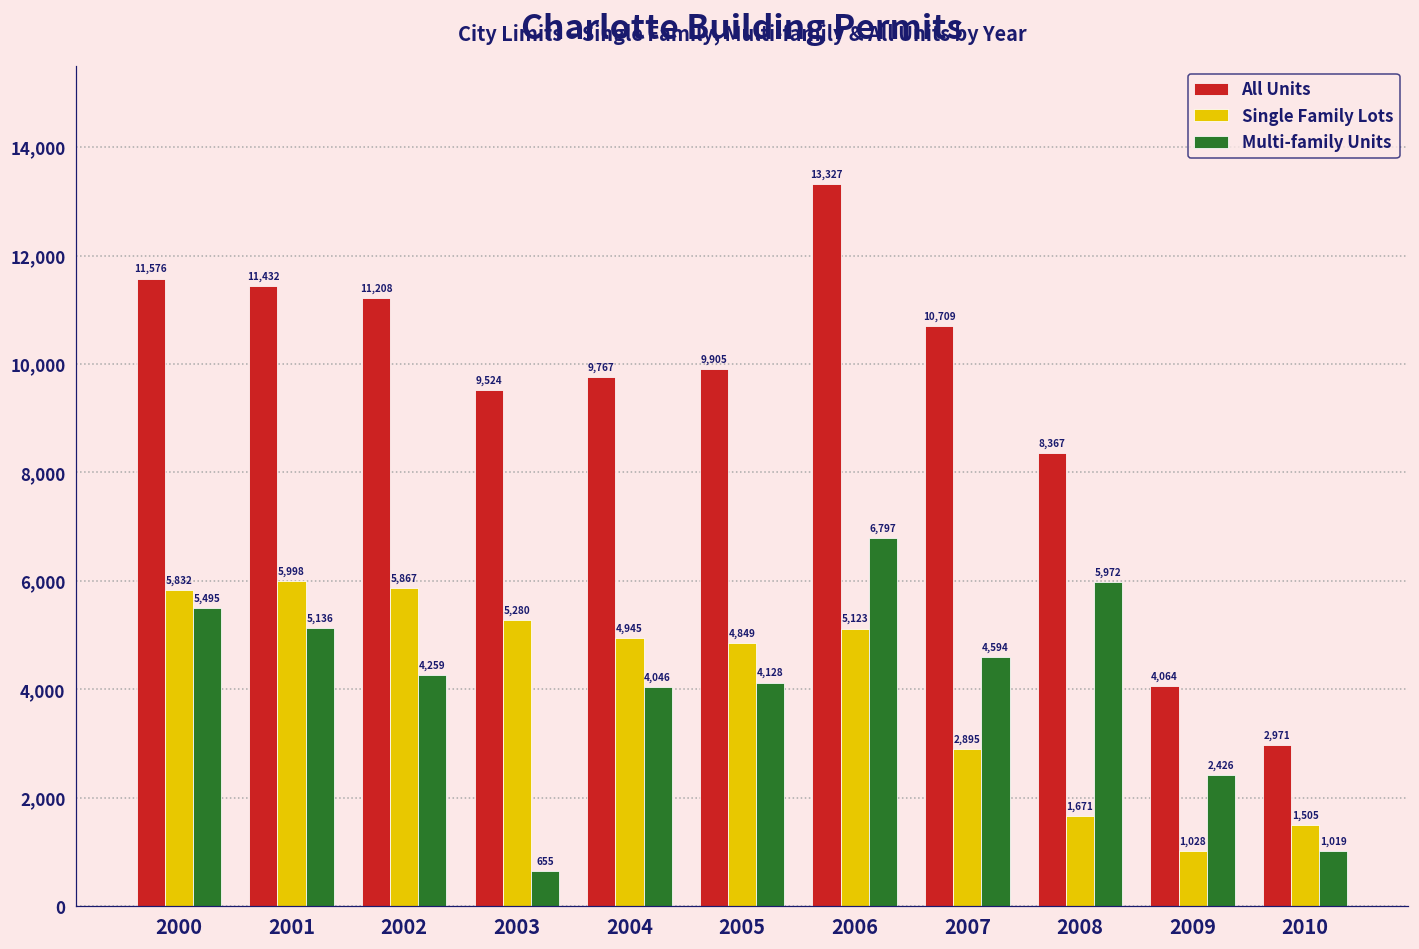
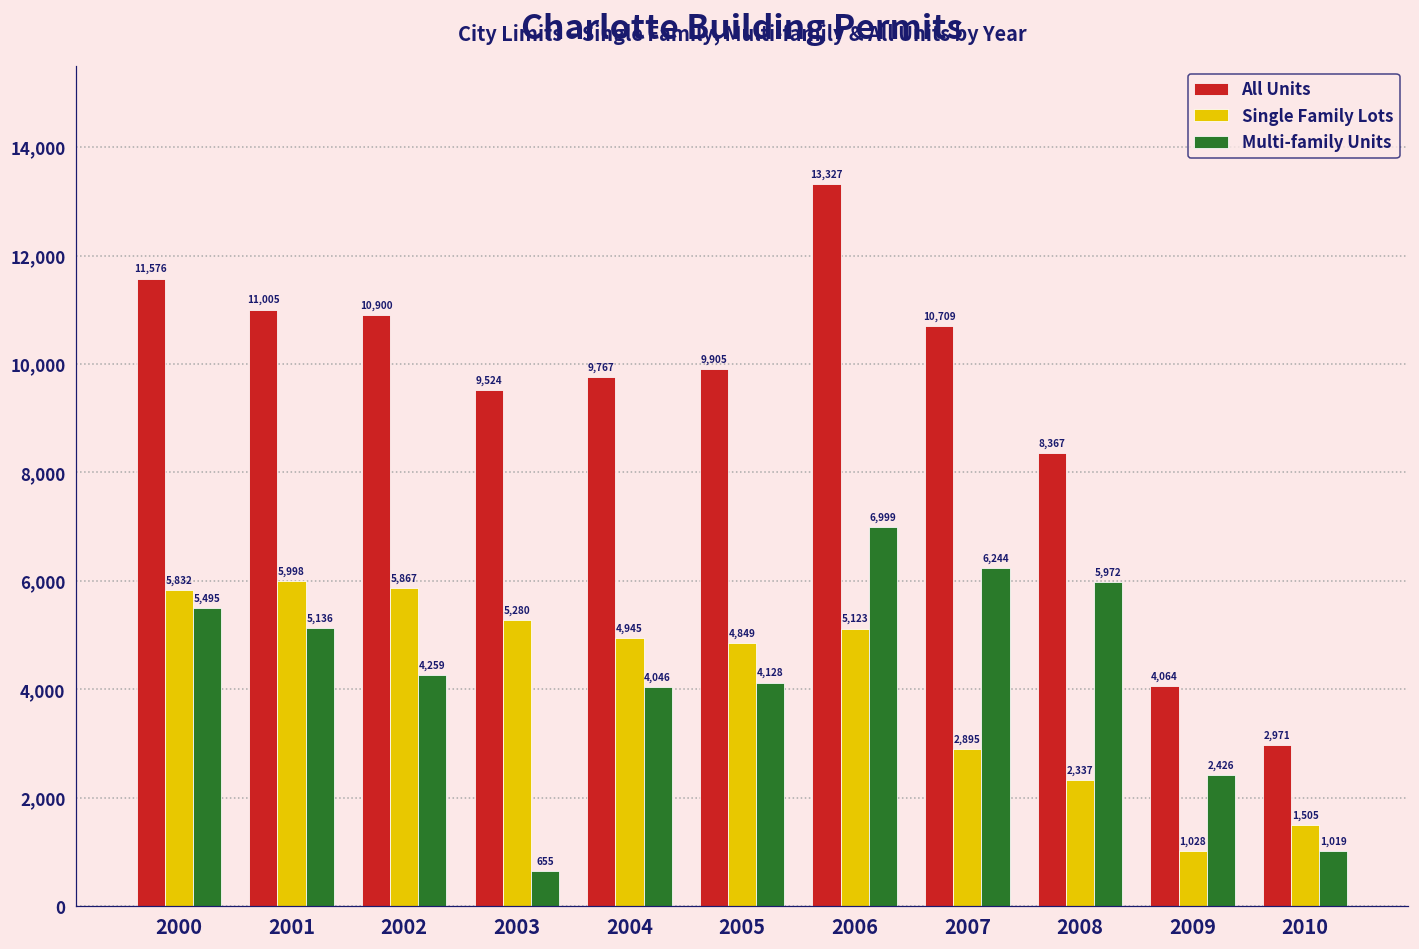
  {
    "All Units": {
      "2000": "11,576",
-     "2001": "11,432",
-     "2002": "11,208",
+     "2001": "11,005",
+     "2002": "10,900",
      "2003": "9,524",
      "2004": "9,767",
      "2005": "9,905",
      "2006": "13,327",
      "2007": "10,709",
      "2008": "8,367",
      "2009": "4,064",
      "2010": "2,971"
    },
    "Single Family Lots": {
      "2000": "5,832",
      "2001": "5,998",
      "2002": "5,867",
      "2003": "5,280",
      "2004": "4,945",
      "2005": "4,849",
      "2006": "5,123",
      "2007": "2,895",
-     "2008": "1,671",
+     "2008": "2,337",
      "2009": "1,028",
      "2010": "1,505"
    },
    "Multi-family Units": {
      "2000": "5,495",
      "2001": "5,136",
      "2002": "4,259",
      "2003": "655",
      "2004": "4,046",
      "2005": "4,128",
-     "2006": "6,797",
-     "2007": "4,594",
+     "2006": "6,999",
+     "2007": "6,244",
      "2008": "5,972",
      "2009": "2,426",
      "2010": "1,019"
    }
  }
